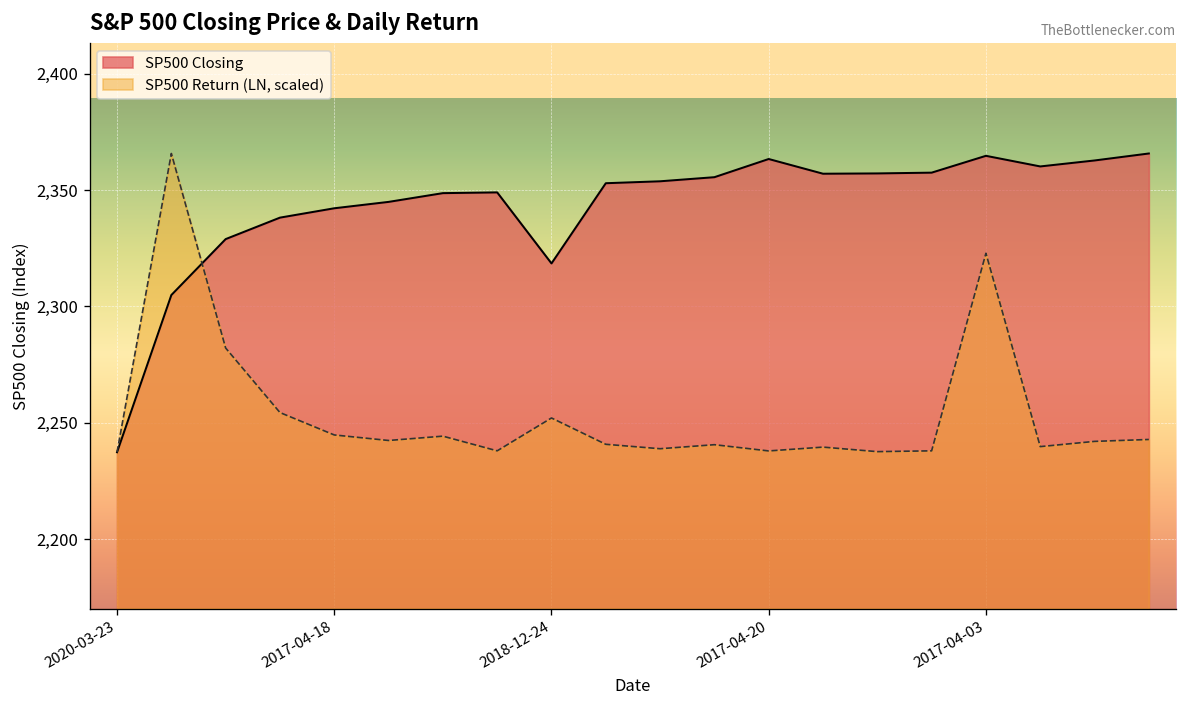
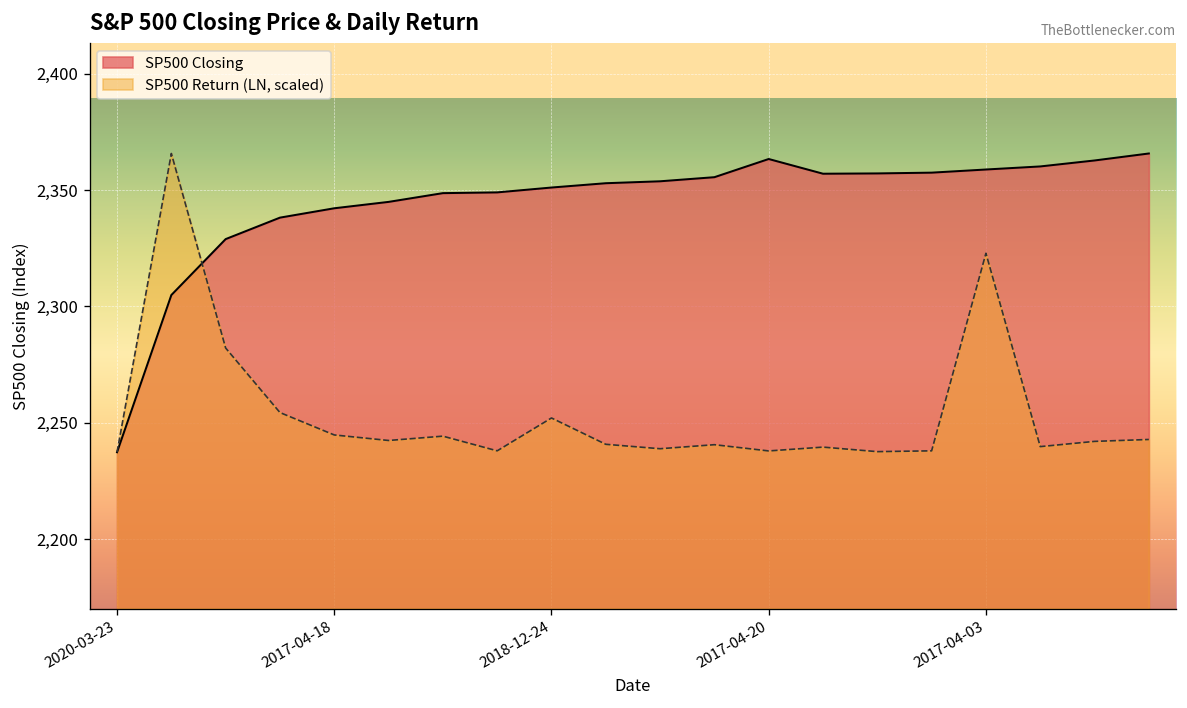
  {
    "SP500 Closing": {
      "2017-04-18": "2,342",
-     "2018-12-24": "2,319",
+     "2018-12-24": "2,351",
      "2017-04-20": "2,363",
-     "2017-04-03": "2,365"
+     "2017-04-03": "2,359"
    },
    "SP500 Return (LN, scaled)": {
      "2017-04-18": "2,245",
      "2018-12-24": "2,252",
      "2017-04-20": "2,238",
      "2017-04-03": "2,323"
    }
  }
